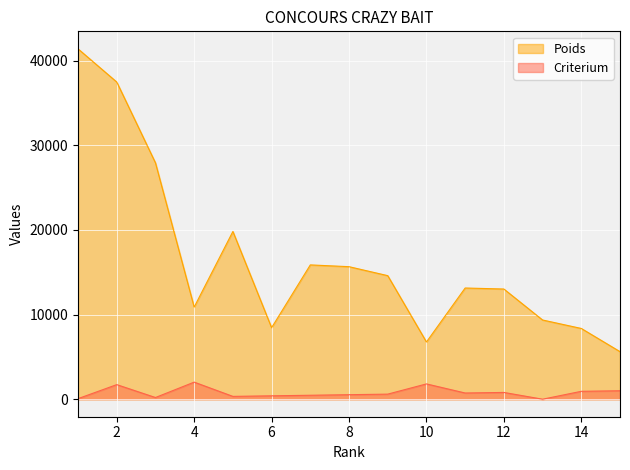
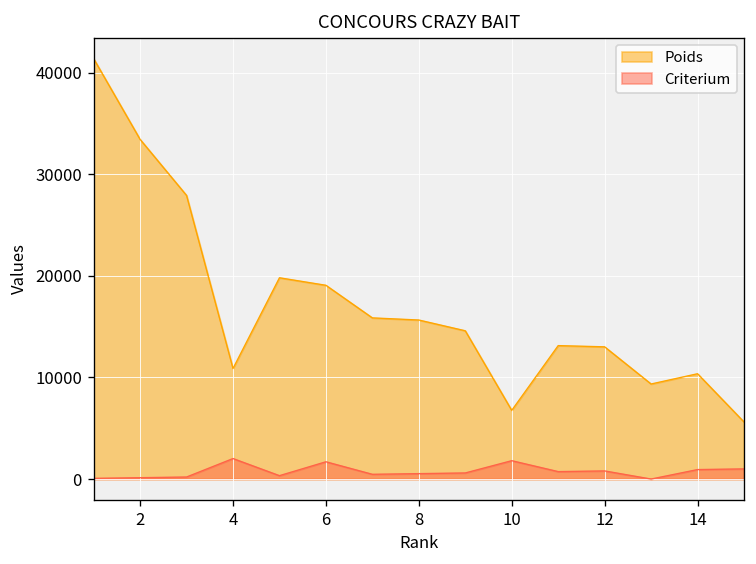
  {
    "Poids": {
-     "2": 37000,
+     "2": 33000,
      "4": 11000,
-     "6": 8000,
+     "6": 19000,
      "8": 16000,
      "10": 7000,
      "12": 13000,
-     "14": 8000
+     "14": 10000
    },
    "Criterium": {
-     "2": 2000,
+     "2": 0,
      "4": 2000,
-     "6": 0,
+     "6": 2000,
      "8": 1000,
      "10": 2000,
      "12": 1000,
      "14": 1000
    }
  }
